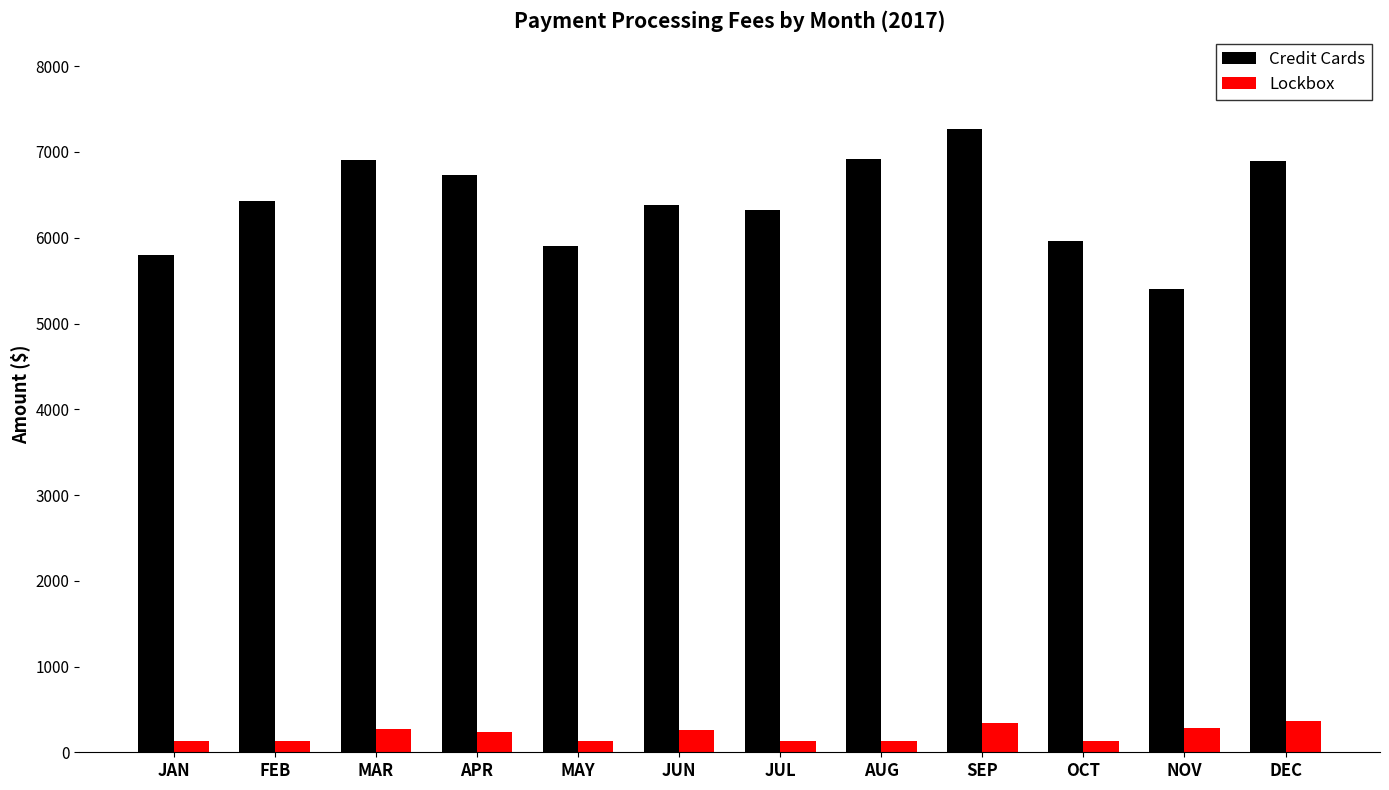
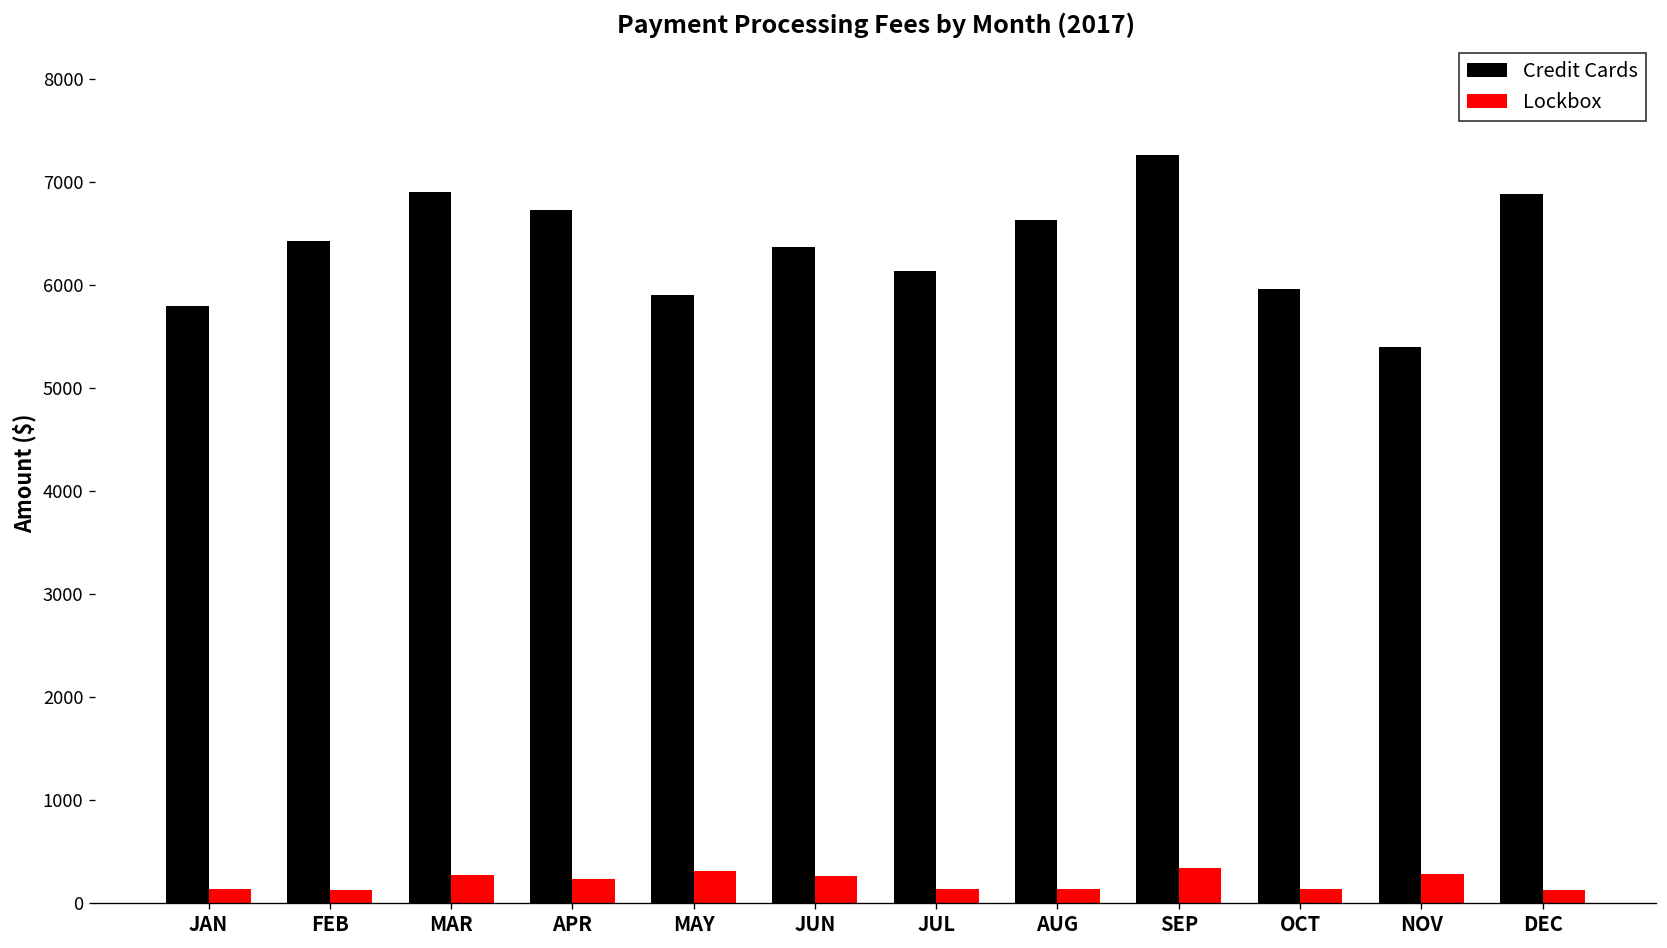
  {
    "Credit Cards": {
      "JAN": 5800,
      "FEB": 6400,
      "MAR": 6900,
      "APR": 6700,
      "MAY": 5900,
      "JUN": 6400,
-     "JUL": 6300,
-     "AUG": 6900,
+     "JUL": 6100,
+     "AUG": 6600,
      "SEP": 7300,
      "OCT": 6000,
      "NOV": 5400,
      "DEC": 6900
    },
    "Lockbox": {
      "JAN": 100,
      "FEB": 100,
      "MAR": 300,
      "APR": 200,
-     "MAY": 100,
+     "MAY": 300,
      "JUN": 300,
      "JUL": 100,
      "AUG": 100,
      "SEP": 300,
      "OCT": 100,
      "NOV": 300,
-     "DEC": 400
+     "DEC": 100
    }
  }
